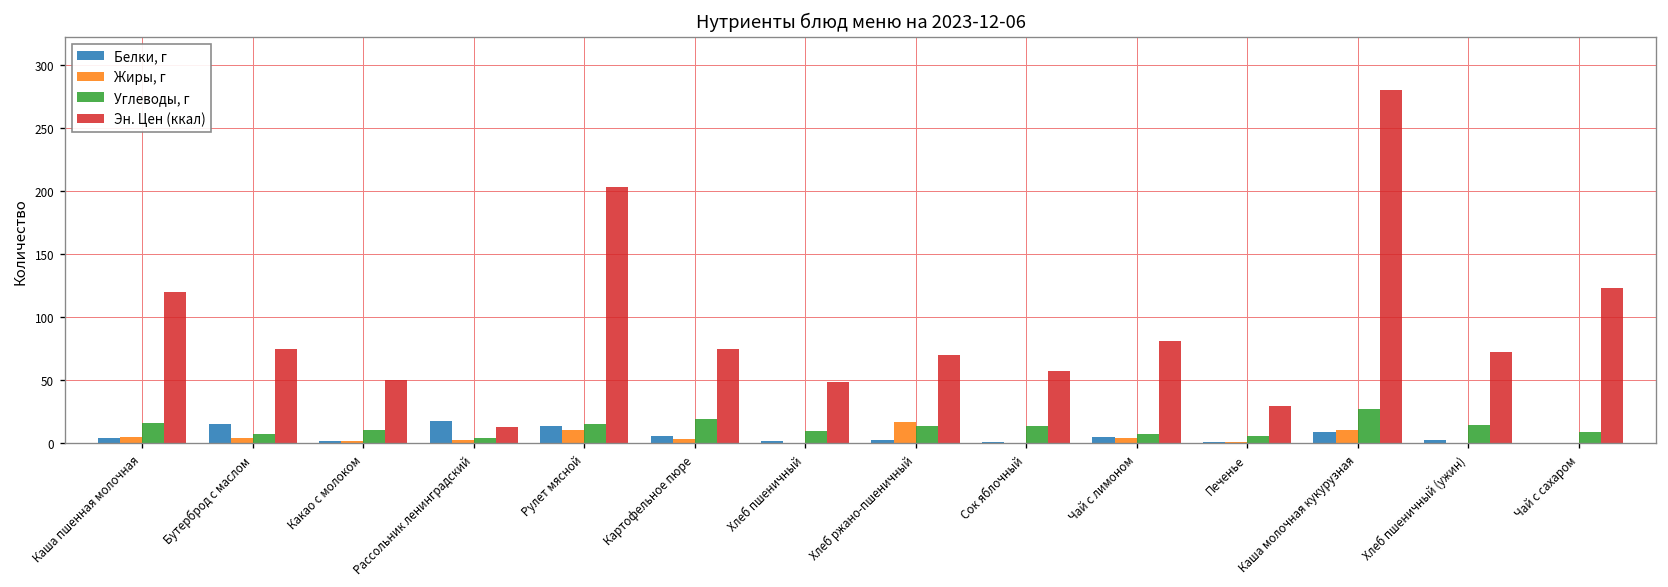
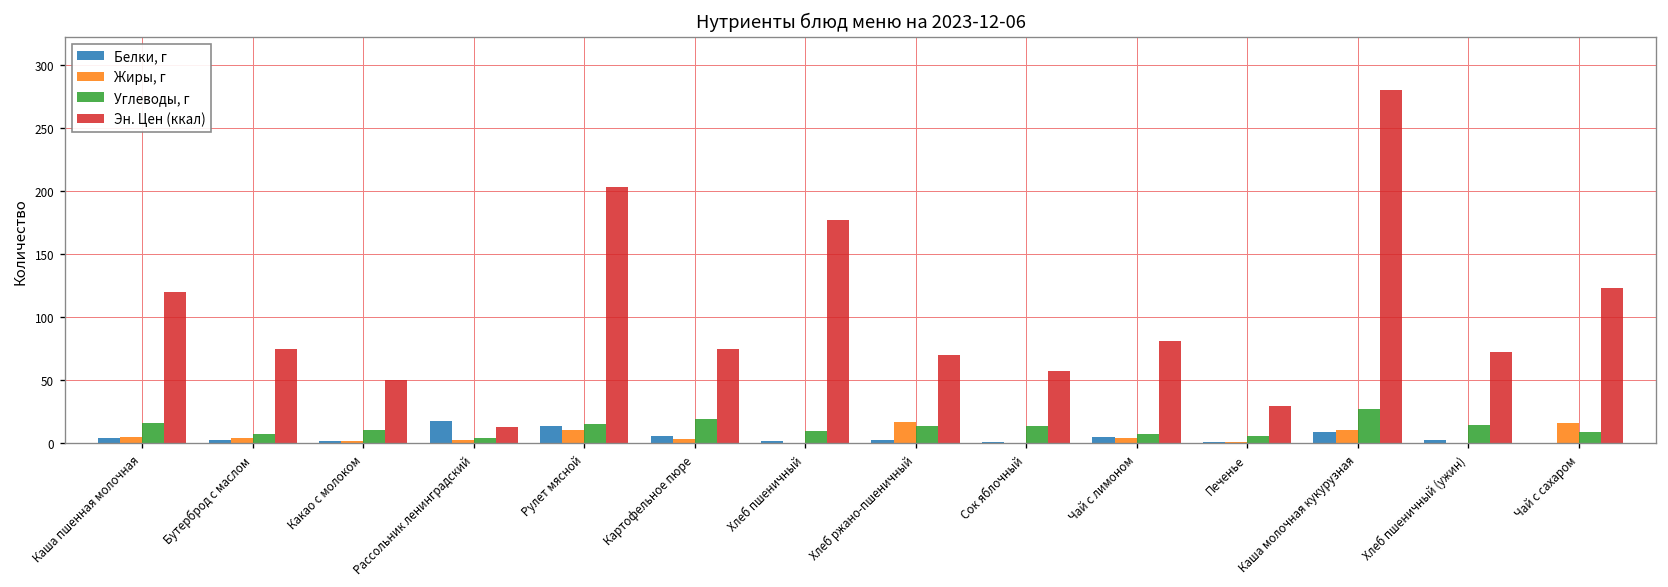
  {
    "Белки, г": {
      "Каша пшенная молочная": 4,
-     "Бутерброд с маслом": 15,
+     "Бутерброд с маслом": 3,
      "Рассольник ленинградский": 18,
      "Рулет мясной": 14,
      "Картофельное пюре": 5,
      "Хлеб ржано-пшеничный": 3,
      "Чай с лимоном": 4,
      "Каша молочная кукурузная": 9,
      "Чай с сахаром": 0
    },
    "Жиры, г": {
      "Каша пшенная молочная": 5,
      "Бутерброд с маслом": 4,
      "Рассольник ленинградский": 2,
      "Рулет мясной": 10,
      "Картофельное пюре": 3,
      "Хлеб ржано-пшеничный": 16,
      "Сок яблочный": 0,
      "Чай с лимоном": 4,
      "Каша молочная кукурузная": 11,
-     "Чай с сахаром": 0
+     "Чай с сахаром": 16
    },
    "Углеводы, г": {
      "Каша пшенная молочная": 16,
      "Бутерброд с маслом": 7,
      "Какао с молоком": 10,
      "Рассольник ленинградский": 4,
      "Рулет мясной": 15,
      "Картофельное пюре": 19,
      "Хлеб пшеничный": 10,
      "Хлеб ржано-пшеничный": 13,
      "Сок яблочный": 14,
      "Чай с лимоном": 7,
      "Печенье": 5,
      "Каша молочная кукурузная": 27,
      "Хлеб пшеничный (ужин)": 14,
      "Чай с сахаром": 9
    },
    "Эн. Цен (ккал)": {
      "Каша пшенная молочная": 120,
      "Бутерброд с маслом": 74,
      "Какао с молоком": 50,
      "Рассольник ленинградский": 13,
      "Рулет мясной": 203,
      "Картофельное пюре": 75,
-     "Хлеб пшеничный": 48,
+     "Хлеб пшеничный": 177,
      "Хлеб ржано-пшеничный": 70,
      "Сок яблочный": 57,
      "Чай с лимоном": 81,
      "Печенье": 29,
      "Каша молочная кукурузная": 280,
      "Хлеб пшеничный (ужин)": 72,
      "Чай с сахаром": 123
    }
  }
